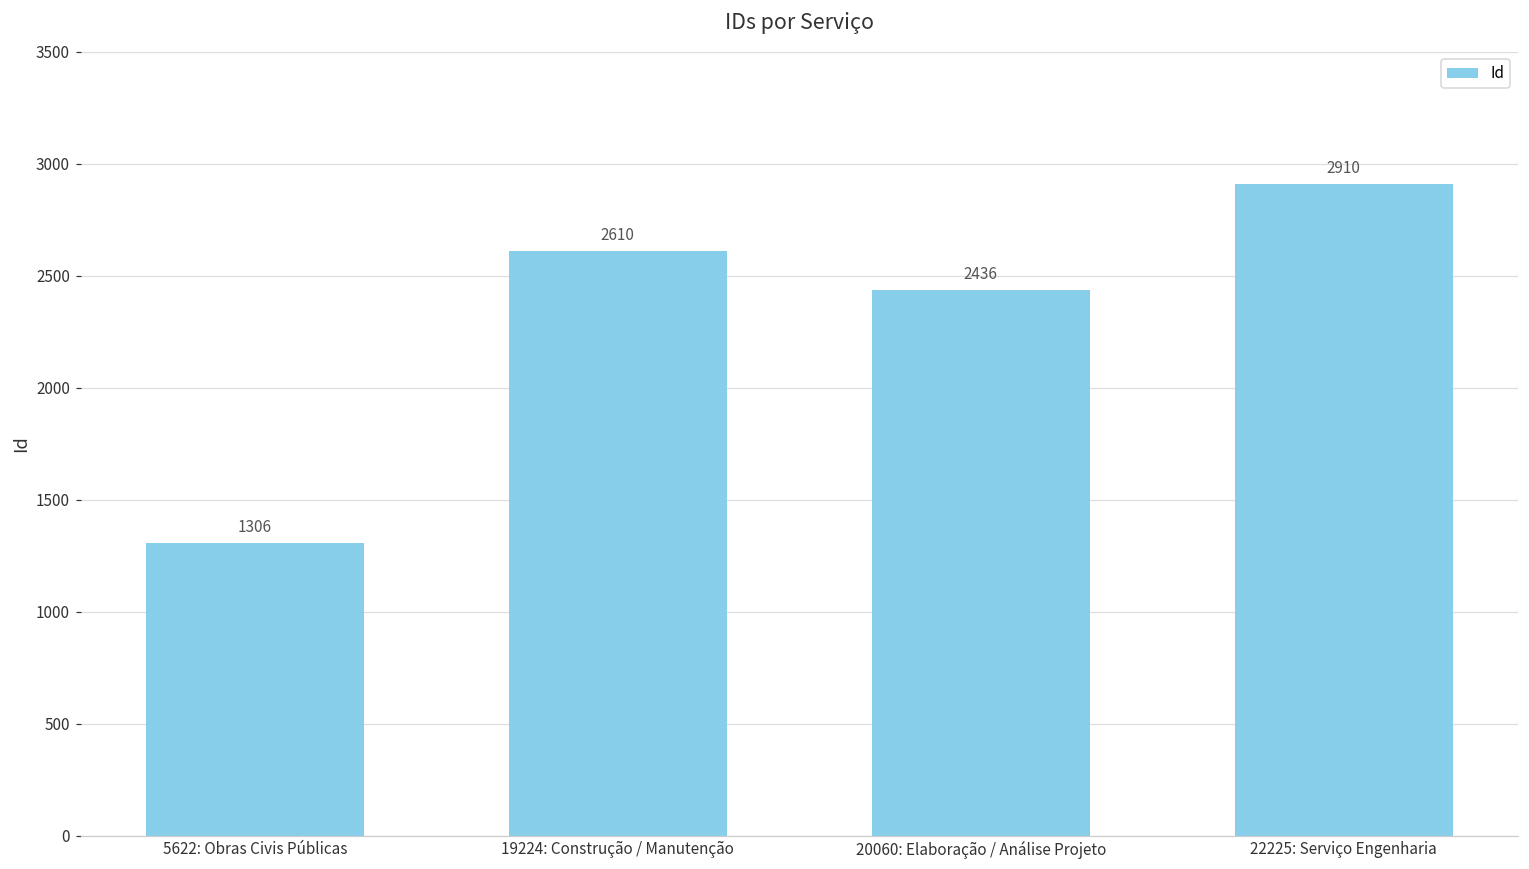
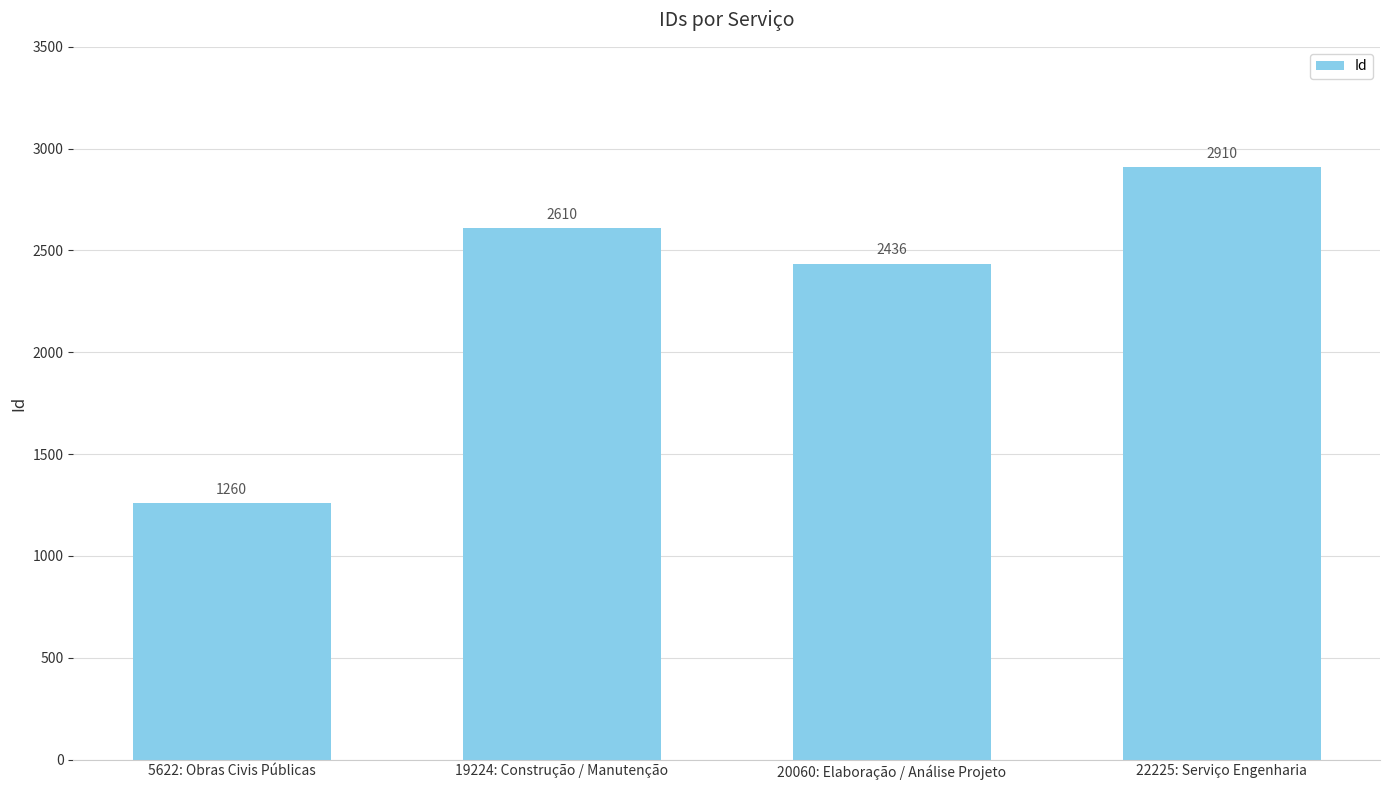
  {
-   "5622: Obras Civis Públicas": 1306,
+   "5622: Obras Civis Públicas": 1260,
    "19224: Construção / Manutenção": 2610,
    "20060: Elaboração / Análise Projeto": 2436,
    "22225: Serviço Engenharia": 2910
  }
